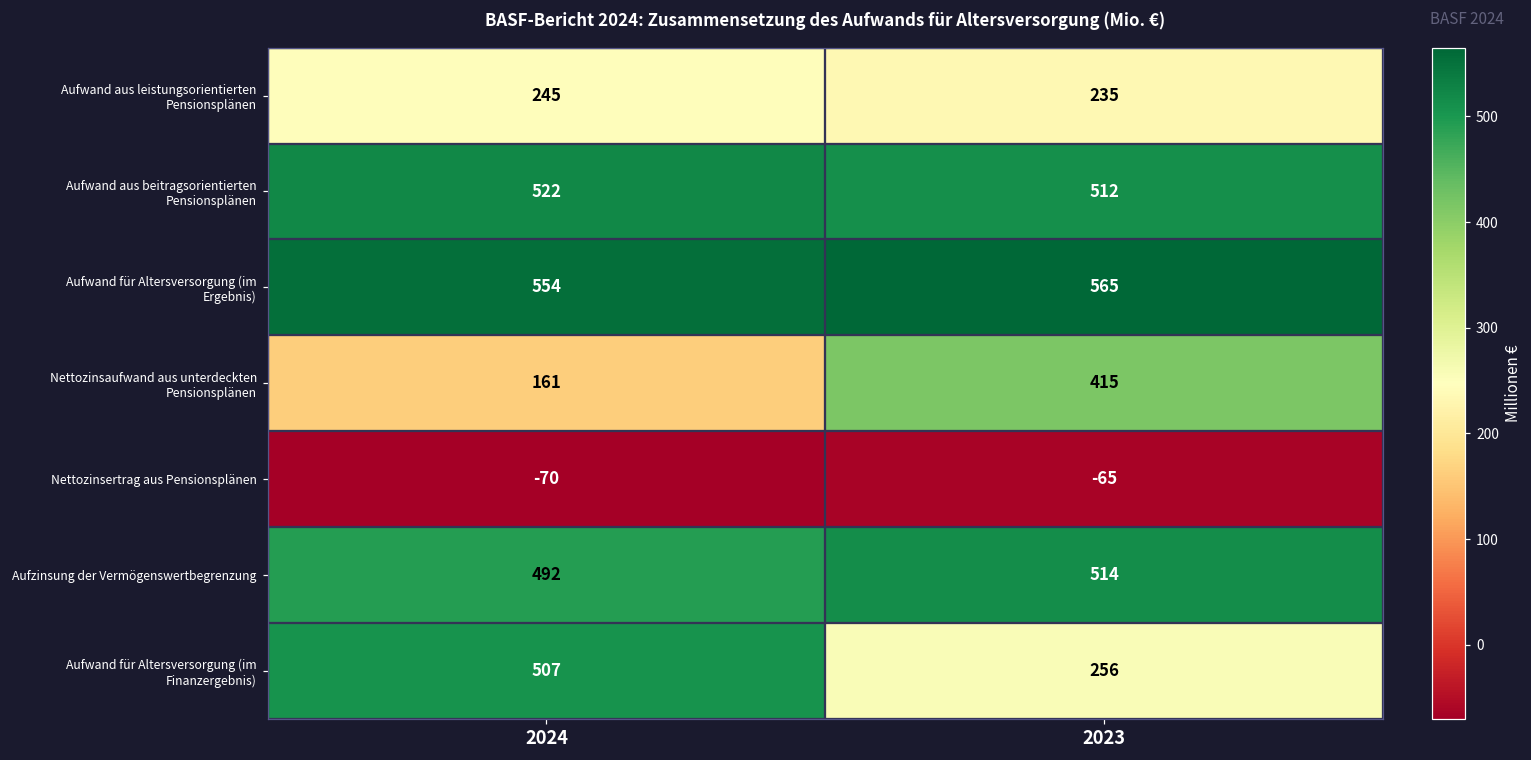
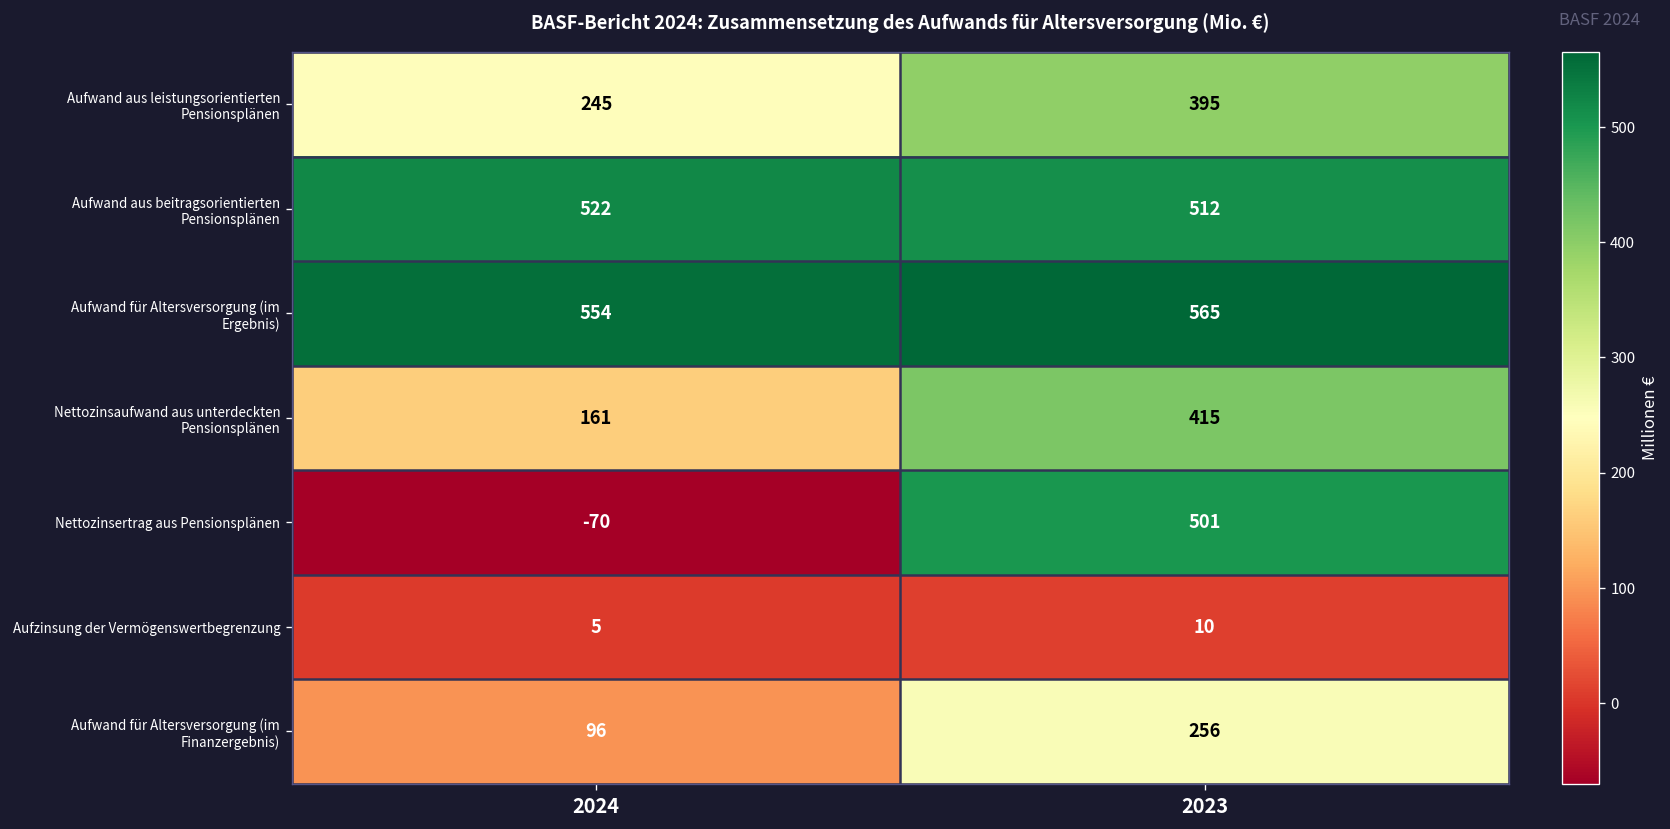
  {
    "Aufwand aus leistungsorientierten Pensionsplänen": {
      "2024": 245,
-     "2023": 235
+     "2023": 395
    },
    "Aufwand aus beitragsorientierten Pensionsplänen": {
      "2024": 522,
      "2023": 512
    },
    "Aufwand für Altersversorgung (im Ergebnis)": {
      "2024": 554,
      "2023": 565
    },
    "Nettozinsaufwand aus unterdeckten Pensionsplänen": {
      "2024": 161,
      "2023": 415
    },
    "Nettozinsertrag aus Pensionsplänen": {
      "2024": -70,
-     "2023": -65
+     "2023": 501
    },
    "Aufzinsung der Vermögenswertbegrenzung": {
-     "2024": 492,
-     "2023": 514
+     "2024": 5,
+     "2023": 10
    },
    "Aufwand für Altersversorgung (im Finanzergebnis)": {
-     "2024": 507,
+     "2024": 96,
      "2023": 256
    }
  }
